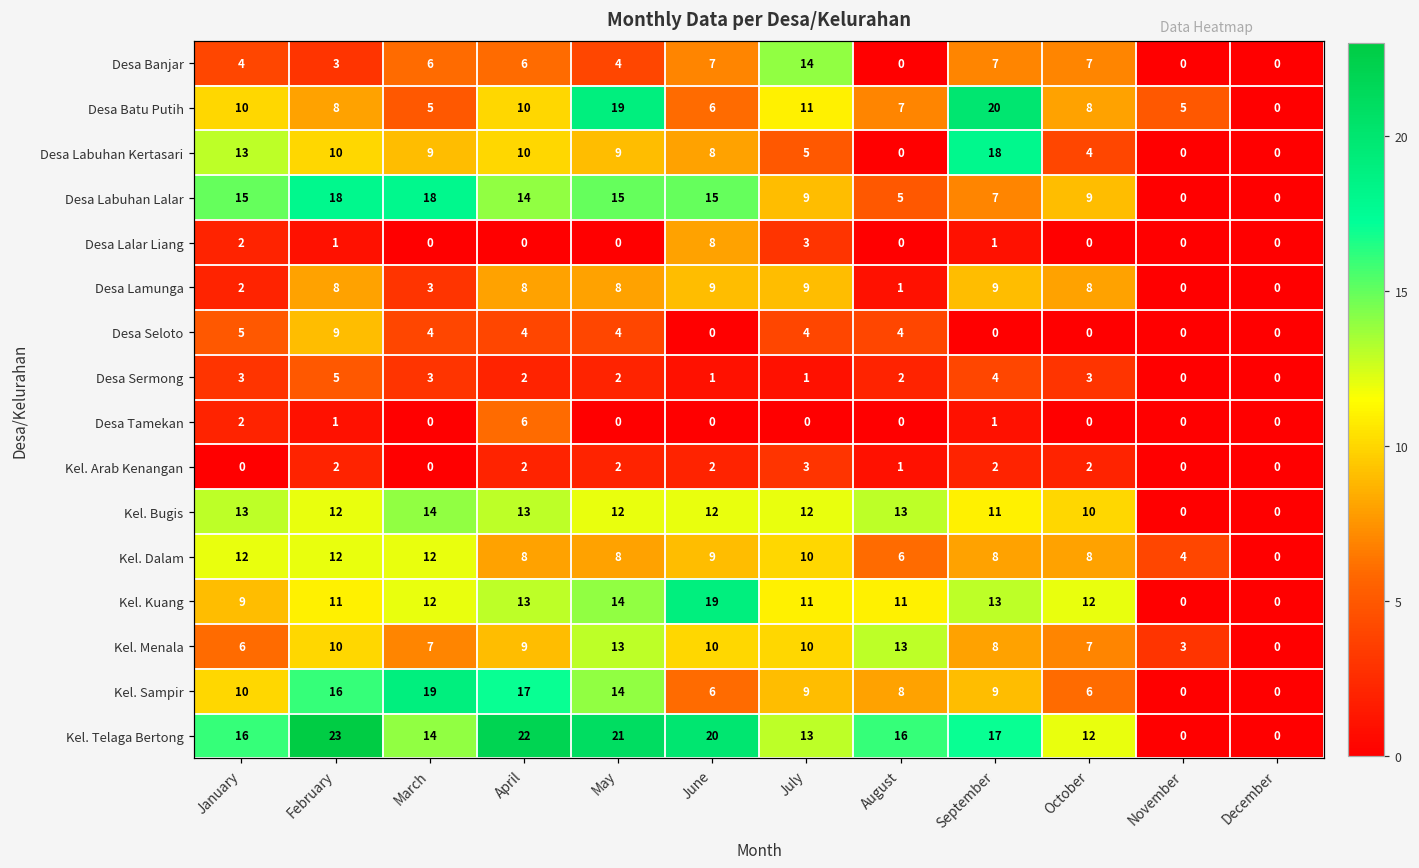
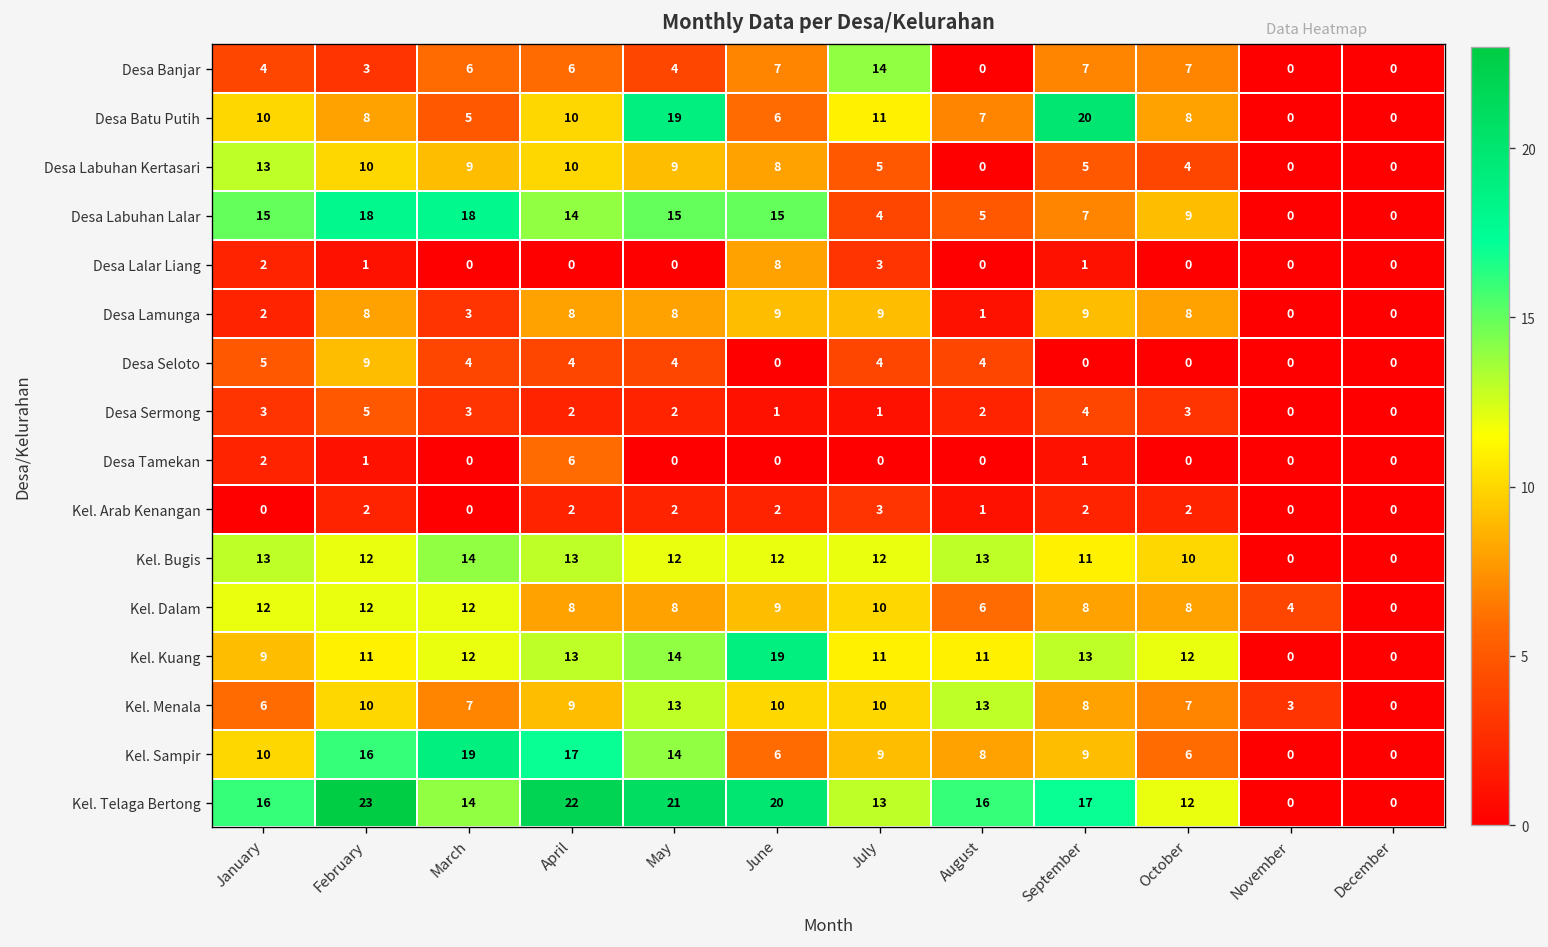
  {
    "Desa Banjar": {
      "January": 4,
      "February": 3,
      "March": 6,
      "April": 6,
      "May": 4,
      "June": 7,
      "July": 14,
      "August": 0,
      "September": 7,
      "October": 7,
      "November": 0,
      "December": 0
    },
    "Desa Batu Putih": {
      "January": 10,
      "February": 8,
      "March": 5,
      "April": 10,
      "May": 19,
      "June": 6,
      "July": 11,
      "August": 7,
      "September": 20,
      "October": 8,
-     "November": 5,
+     "November": 0,
      "December": 0
    },
    "Desa Labuhan Kertasari": {
      "January": 13,
      "February": 10,
      "March": 9,
      "April": 10,
      "May": 9,
      "June": 8,
      "July": 5,
      "August": 0,
-     "September": 18,
+     "September": 5,
      "October": 4,
      "November": 0,
      "December": 0
    },
    "Desa Labuhan Lalar": {
      "January": 15,
      "February": 18,
      "March": 18,
      "April": 14,
      "May": 15,
      "June": 15,
-     "July": 9,
+     "July": 4,
      "August": 5,
      "September": 7,
      "October": 9,
      "November": 0,
      "December": 0
    },
    "Desa Lalar Liang": {
      "January": 2,
      "February": 1,
      "March": 0,
      "April": 0,
      "May": 0,
      "June": 8,
      "July": 3,
      "August": 0,
      "September": 1,
      "October": 0,
      "November": 0,
      "December": 0
    },
    "Desa Lamunga": {
      "January": 2,
      "February": 8,
      "March": 3,
      "April": 8,
      "May": 8,
      "June": 9,
      "July": 9,
      "August": 1,
      "September": 9,
      "October": 8,
      "November": 0,
      "December": 0
    },
    "Desa Seloto": {
      "January": 5,
      "February": 9,
      "March": 4,
      "April": 4,
      "May": 4,
      "June": 0,
      "July": 4,
      "August": 4,
      "September": 0,
      "October": 0,
      "November": 0,
      "December": 0
    },
    "Desa Sermong": {
      "January": 3,
      "February": 5,
      "March": 3,
      "April": 2,
      "May": 2,
      "June": 1,
      "July": 1,
      "August": 2,
      "September": 4,
      "October": 3,
      "November": 0,
      "December": 0
    },
    "Desa Tamekan": {
      "January": 2,
      "February": 1,
      "March": 0,
      "April": 6,
      "May": 0,
      "June": 0,
      "July": 0,
      "August": 0,
      "September": 1,
      "October": 0,
      "November": 0,
      "December": 0
    },
    "Kel. Arab Kenangan": {
      "January": 0,
      "February": 2,
      "March": 0,
      "April": 2,
      "May": 2,
      "June": 2,
      "July": 3,
      "August": 1,
      "September": 2,
      "October": 2,
      "November": 0,
      "December": 0
    },
    "Kel. Bugis": {
      "January": 13,
      "February": 12,
      "March": 14,
      "April": 13,
      "May": 12,
      "June": 12,
      "July": 12,
      "August": 13,
      "September": 11,
      "October": 10,
      "November": 0,
      "December": 0
    },
    "Kel. Dalam": {
      "January": 12,
      "February": 12,
      "March": 12,
      "April": 8,
      "May": 8,
      "June": 9,
      "July": 10,
      "August": 6,
      "September": 8,
      "October": 8,
      "November": 4,
      "December": 0
    },
    "Kel. Kuang": {
      "January": 9,
      "February": 11,
      "March": 12,
      "April": 13,
      "May": 14,
      "June": 19,
      "July": 11,
      "August": 11,
      "September": 13,
      "October": 12,
      "November": 0,
      "December": 0
    },
    "Kel. Menala": {
      "January": 6,
      "February": 10,
      "March": 7,
      "April": 9,
      "May": 13,
      "June": 10,
      "July": 10,
      "August": 13,
      "September": 8,
      "October": 7,
      "November": 3,
      "December": 0
    },
    "Kel. Sampir": {
      "January": 10,
      "February": 16,
      "March": 19,
      "April": 17,
      "May": 14,
      "June": 6,
      "July": 9,
      "August": 8,
      "September": 9,
      "October": 6,
      "November": 0,
      "December": 0
    },
    "Kel. Telaga Bertong": {
      "January": 16,
      "February": 23,
      "March": 14,
      "April": 22,
      "May": 21,
      "June": 20,
      "July": 13,
      "August": 16,
      "September": 17,
      "October": 12,
      "November": 0,
      "December": 0
    }
  }
